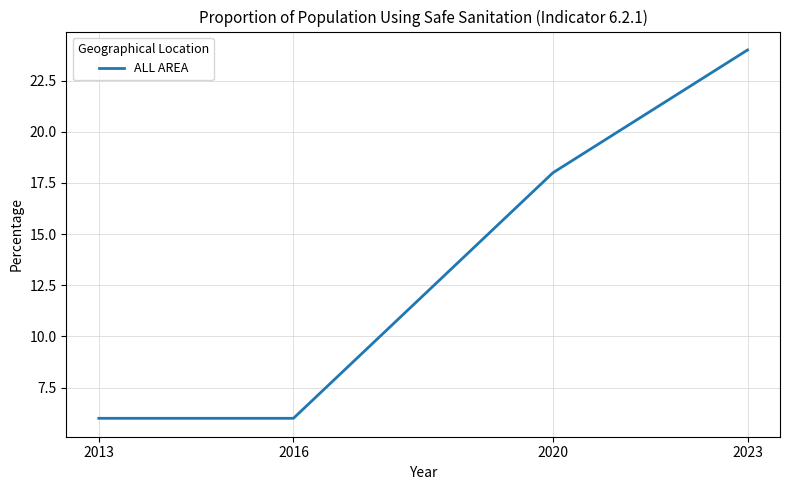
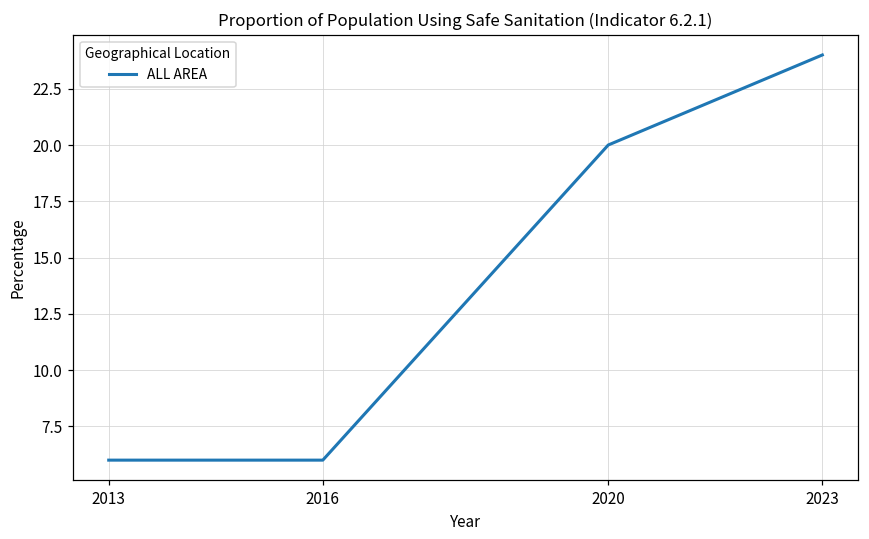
  {
    "2013": 6,
    "2016": 6,
-   "2020": 18,
+   "2020": 20,
    "2023": 24
  }
